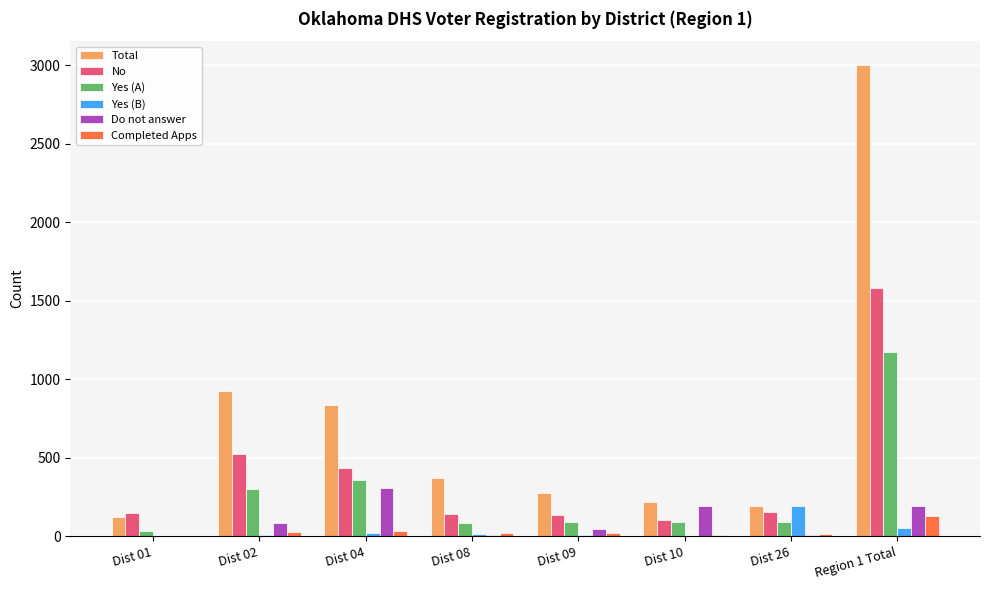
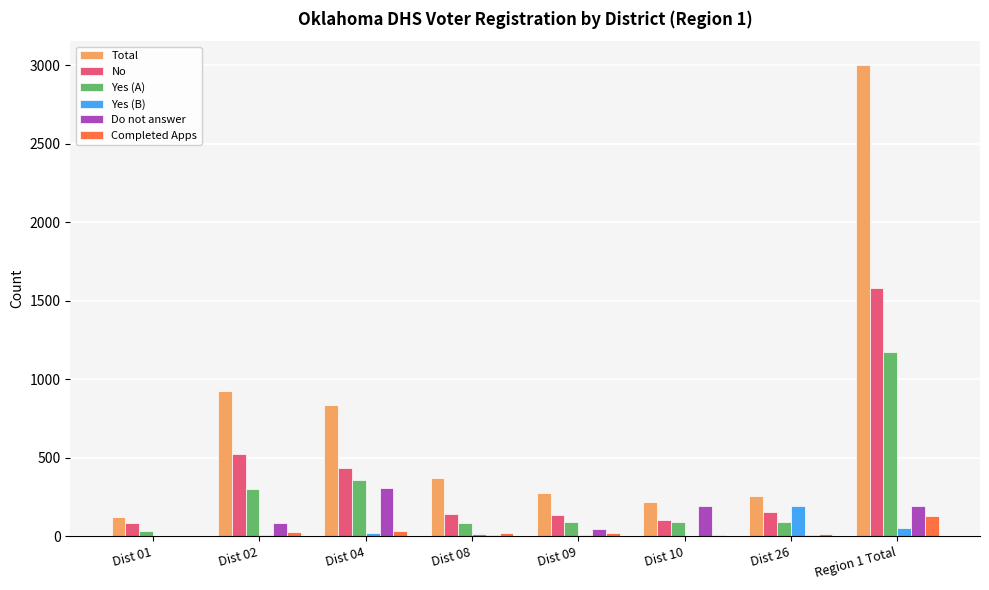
  {
    "Total": {
      "Dist 01": 120,
      "Dist 02": 920,
      "Dist 04": 840,
      "Dist 08": 370,
      "Dist 09": 270,
      "Dist 10": 220,
-     "Dist 26": 190,
+     "Dist 26": 260,
      "Region 1 Total": 3000
    },
    "No": {
-     "Dist 01": 150,
+     "Dist 01": 90,
      "Dist 02": 530,
      "Dist 04": 440,
      "Dist 08": 140,
      "Dist 09": 130,
      "Dist 10": 110,
      "Dist 26": 160,
      "Region 1 Total": 1580
    },
    "Yes (A)": {
      "Dist 01": 30,
      "Dist 02": 300,
      "Dist 04": 360,
      "Dist 08": 90,
      "Dist 09": 90,
      "Dist 10": 90,
      "Dist 26": 90,
      "Region 1 Total": 1170
    },
    "Yes (B)": {
      "Dist 04": 20,
      "Dist 26": 190,
      "Region 1 Total": 50
    },
    "Do not answer": {
      "Dist 02": 90,
      "Dist 04": 310,
      "Dist 09": 40,
      "Dist 10": 190,
      "Region 1 Total": 200
    },
    "Completed Apps": {
      "Dist 01": 0,
      "Dist 02": 30,
      "Dist 04": 40,
      "Dist 08": 20,
      "Dist 09": 20,
      "Dist 26": 20,
      "Region 1 Total": 130
    }
  }
